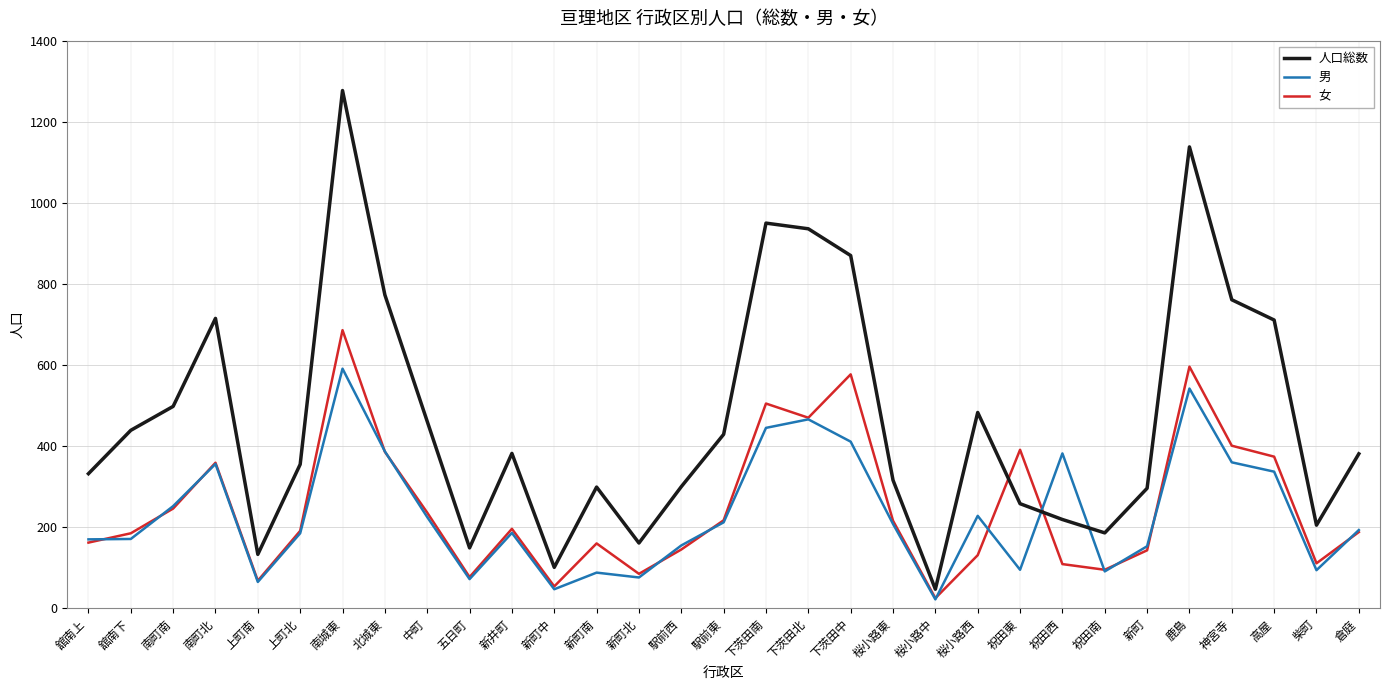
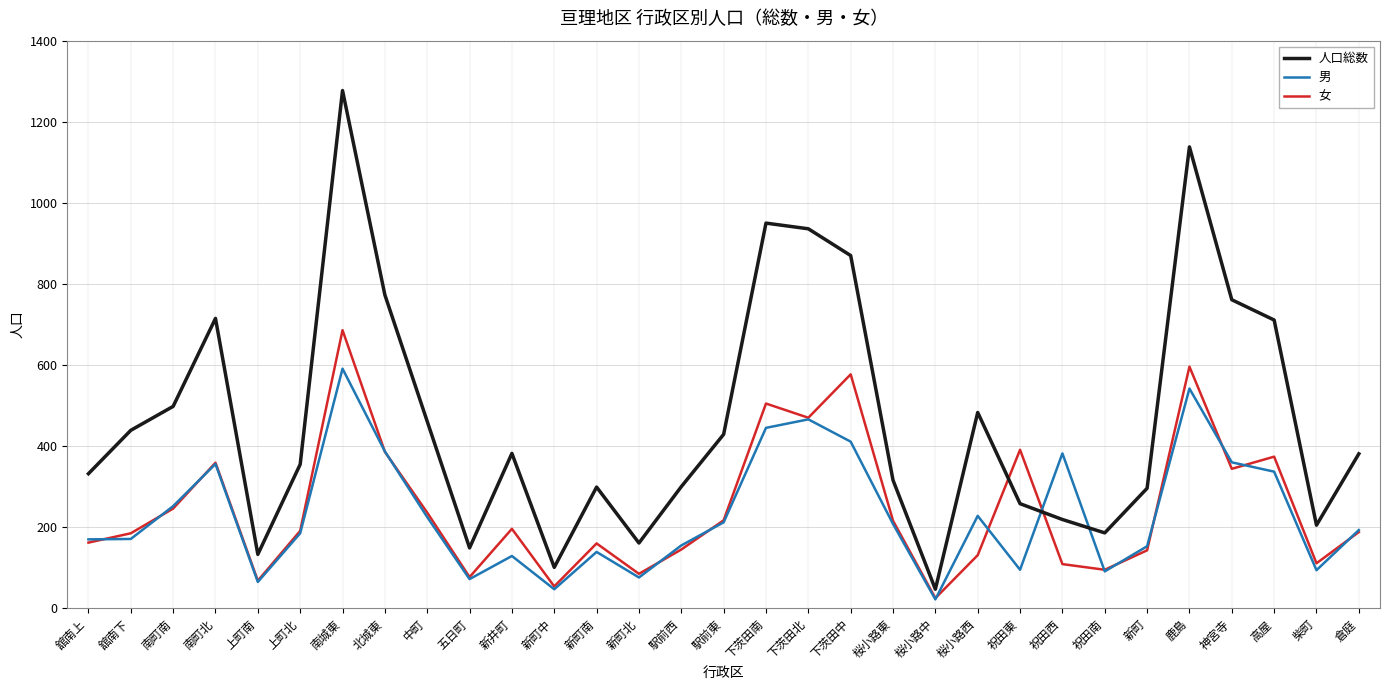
  {
    "人口総数": {
      "舘南上": 330,
      "舘南下": 440,
      "南町南": 500,
      "南町北": 720,
      "上町南": 130,
      "上町北": 360,
      "南城東": 1280,
      "北城東": 770,
      "中町": 460,
      "五日町": 150,
      "新井町": 380,
      "新町中": 100,
      "新町南": 300,
      "新町北": 160,
      "駅前西": 300,
      "駅前東": 430,
      "下茨田南": 950,
      "下茨田北": 940,
      "下茨田中": 870,
      "桜小路東": 320,
      "桜小路中": 50,
      "桜小路西": 480,
      "祝田東": 260,
      "祝田西": 220,
      "祝田南": 190,
      "新町": 300,
      "鹿島": 1140,
      "神宮寺": 760,
      "高屋": 710,
      "柴町": 210,
      "倉庭": 380
    },
    "男": {
      "舘南上": 170,
      "舘南下": 170,
      "南城東": 590,
      "中町": 230,
-     "新井町": 190,
+     "新井町": 130,
      "新町中": 50,
-     "新町南": 90,
+     "新町南": 140,
      "新町北": 80,
      "駅前西": 160,
      "下茨田南": 450,
      "下茨田中": 410,
      "桜小路東": 210,
      "桜小路西": 230,
      "祝田東": 100,
      "祝田西": 380,
      "新町": 150,
      "鹿島": 540,
      "神宮寺": 360,
      "高屋": 340,
      "柴町": 90
    },
    "女": {
      "舘南上": 160,
      "舘南下": 190,
      "南城東": 690,
      "中町": 240,
      "新井町": 200,
      "新町中": 50,
      "新町南": 160,
      "新町北": 90,
      "駅前西": 150,
      "下茨田南": 510,
      "下茨田中": 580,
      "桜小路東": 220,
      "桜小路西": 130,
      "祝田東": 390,
      "祝田西": 110,
      "新町": 140,
      "鹿島": 600,
-     "神宮寺": 400,
+     "神宮寺": 340,
      "高屋": 370,
      "柴町": 110
    }
  }
